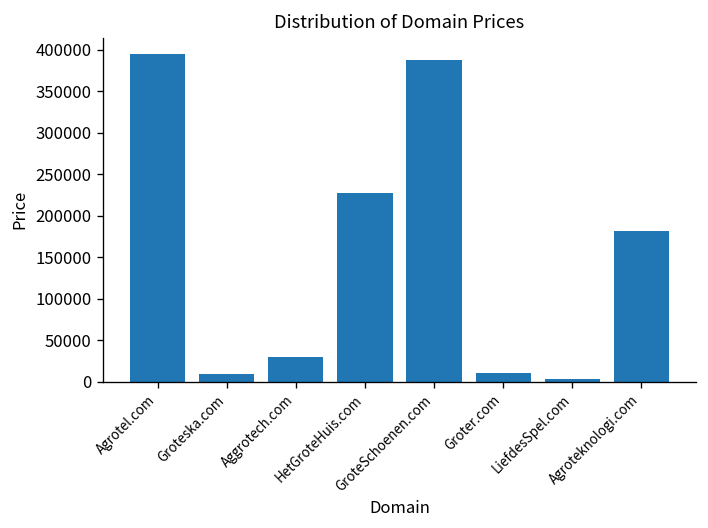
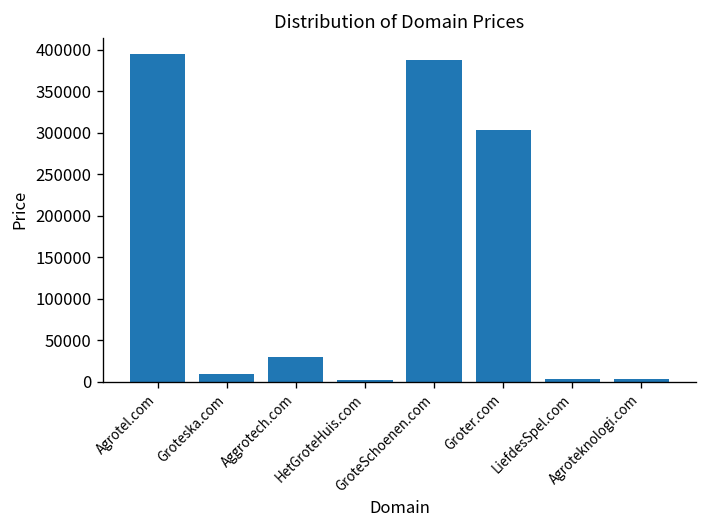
  {
    "Agrotel.com": 390000,
    "Groteska.com": 10000,
    "Aggrotech.com": 30000,
-   "HetGroteHuis.com": 230000,
+   "HetGroteHuis.com": 0,
    "GroteSchoenen.com": 390000,
-   "Groter.com": 10000,
-   "Agroteknologi.com": 180000
+   "Groter.com": 300000,
+   "Agroteknologi.com": 0
  }
